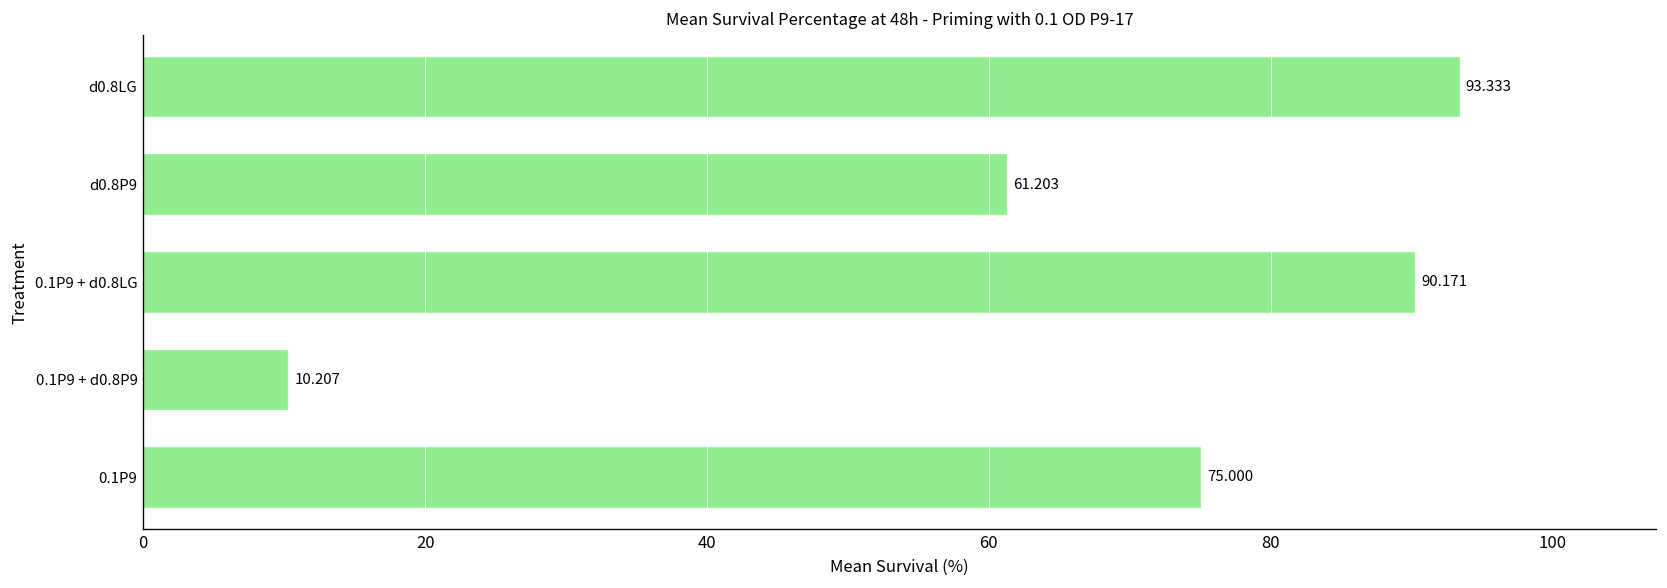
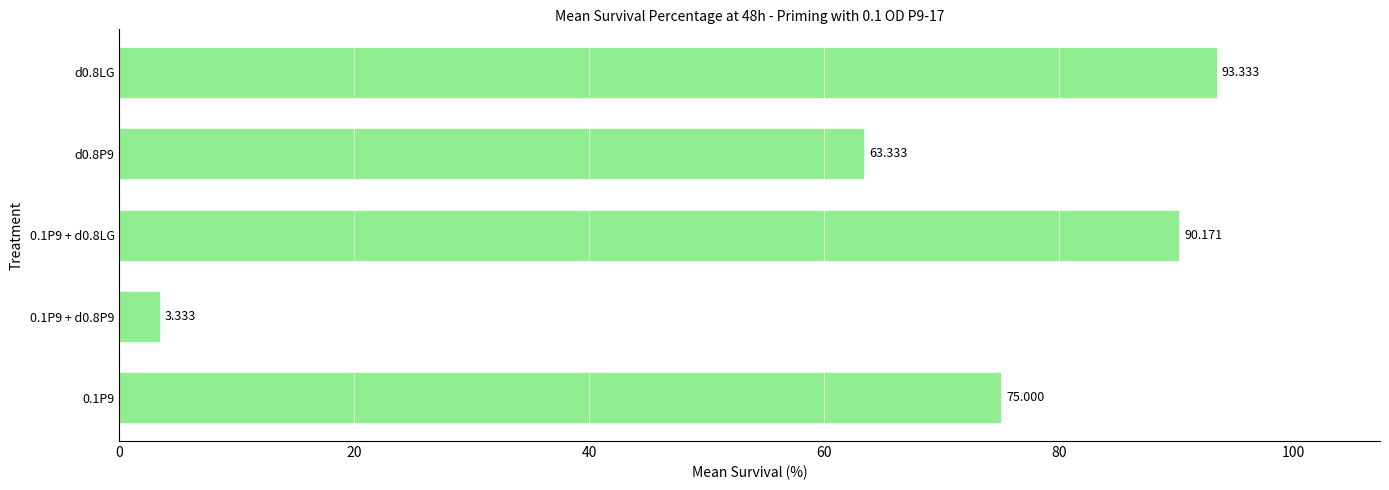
  {
    "d0.8LG": 93.333,
-   "d0.8P9": 61.203,
+   "d0.8P9": 63.333,
    "0.1P9 + d0.8LG": 90.171,
-   "0.1P9 + d0.8P9": 10.207,
+   "0.1P9 + d0.8P9": 3.333,
    "0.1P9": 75.000
  }
